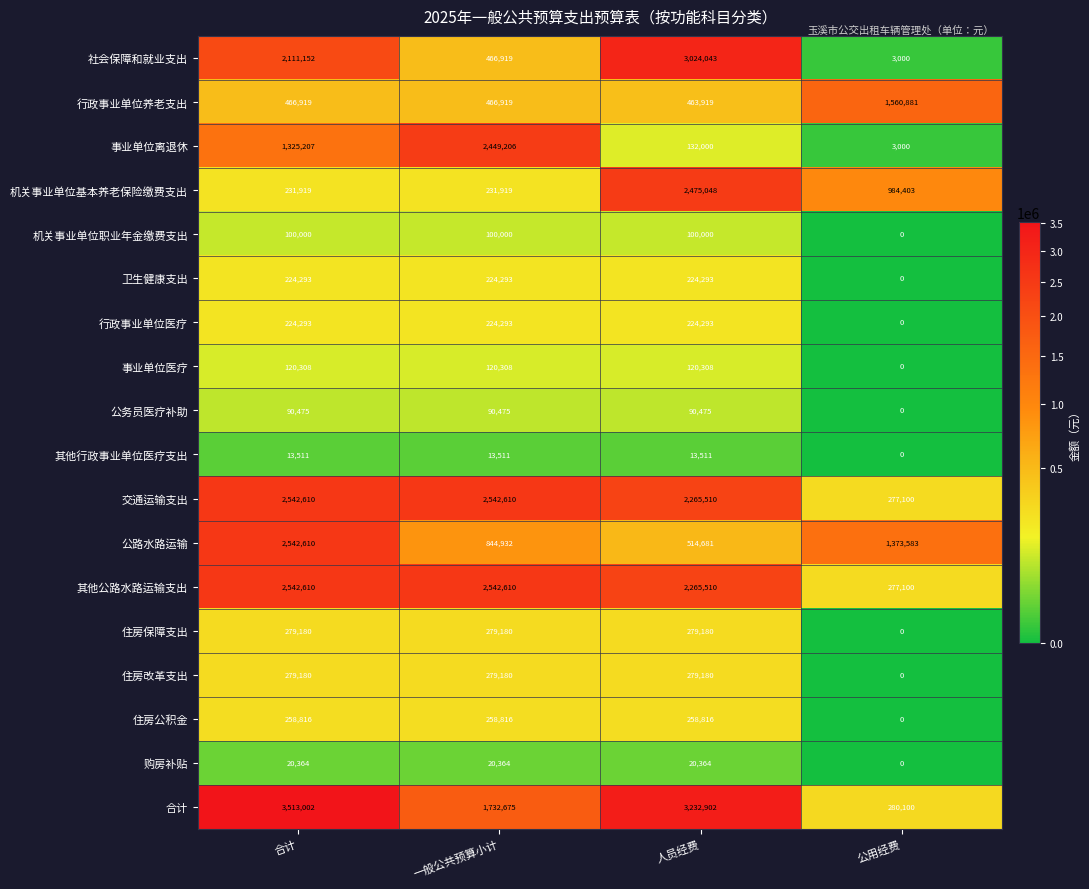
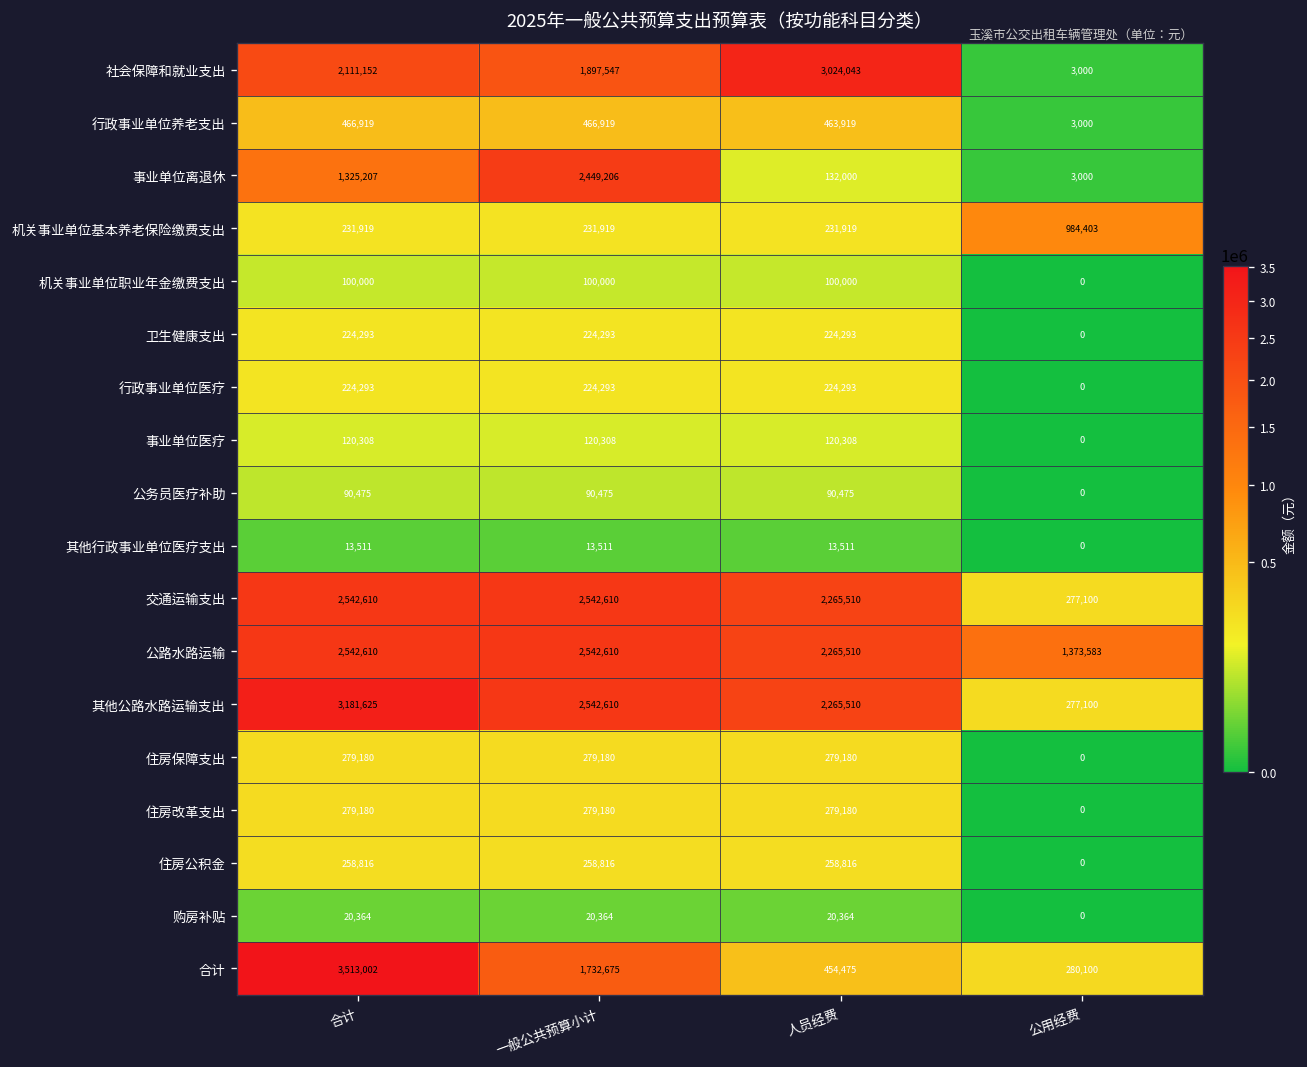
  {
    "社会保障和就业支出": {
      "合计": "2,111,152",
-     "一般公共预算小计": "466,919",
+     "一般公共预算小计": "1,897,547",
      "人员经费": "3,024,043",
      "公用经费": "3,000"
    },
    "行政事业单位养老支出": {
      "合计": "466,919",
      "一般公共预算小计": "466,919",
      "人员经费": "463,919",
-     "公用经费": "1,560,881"
+     "公用经费": "3,000"
    },
    "事业单位离退休": {
      "合计": "1,325,207",
      "一般公共预算小计": "2,449,206",
      "人员经费": "132,000",
      "公用经费": "3,000"
    },
    "机关事业单位基本养老保险缴费支出": {
      "合计": "231,919",
      "一般公共预算小计": "231,919",
-     "人员经费": "2,475,048",
+     "人员经费": "231,919",
      "公用经费": "984,403"
    },
    "机关事业单位职业年金缴费支出": {
      "合计": "100,000",
      "一般公共预算小计": "100,000",
      "人员经费": "100,000",
      "公用经费": "0"
    },
    "卫生健康支出": {
      "合计": "224,293",
      "一般公共预算小计": "224,293",
      "人员经费": "224,293",
      "公用经费": "0"
    },
    "行政事业单位医疗": {
      "合计": "224,293",
      "一般公共预算小计": "224,293",
      "人员经费": "224,293",
      "公用经费": "0"
    },
    "事业单位医疗": {
      "合计": "120,308",
      "一般公共预算小计": "120,308",
      "人员经费": "120,308",
      "公用经费": "0"
    },
    "公务员医疗补助": {
      "合计": "90,475",
      "一般公共预算小计": "90,475",
      "人员经费": "90,475",
      "公用经费": "0"
    },
    "其他行政事业单位医疗支出": {
      "合计": "13,511",
      "一般公共预算小计": "13,511",
      "人员经费": "13,511",
      "公用经费": "0"
    },
    "交通运输支出": {
      "合计": "2,542,610",
      "一般公共预算小计": "2,542,610",
      "人员经费": "2,265,510",
      "公用经费": "277,100"
    },
    "公路水路运输": {
      "合计": "2,542,610",
-     "一般公共预算小计": "844,932",
-     "人员经费": "514,681",
+     "一般公共预算小计": "2,542,610",
+     "人员经费": "2,265,510",
      "公用经费": "1,373,583"
    },
    "其他公路水路运输支出": {
-     "合计": "2,542,610",
+     "合计": "3,181,625",
      "一般公共预算小计": "2,542,610",
      "人员经费": "2,265,510",
      "公用经费": "277,100"
    },
    "住房保障支出": {
      "合计": "279,180",
      "一般公共预算小计": "279,180",
      "人员经费": "279,180",
      "公用经费": "0"
    },
    "住房改革支出": {
      "合计": "279,180",
      "一般公共预算小计": "279,180",
      "人员经费": "279,180",
      "公用经费": "0"
    },
    "住房公积金": {
      "合计": "258,816",
      "一般公共预算小计": "258,816",
      "人员经费": "258,816",
      "公用经费": "0"
    },
    "购房补贴": {
      "合计": "20,364",
      "一般公共预算小计": "20,364",
      "人员经费": "20,364",
      "公用经费": "0"
    },
    "合计": {
      "合计": "3,513,002",
      "一般公共预算小计": "1,732,675",
-     "人员经费": "3,232,902",
+     "人员经费": "454,475",
      "公用经费": "280,100"
    }
  }
